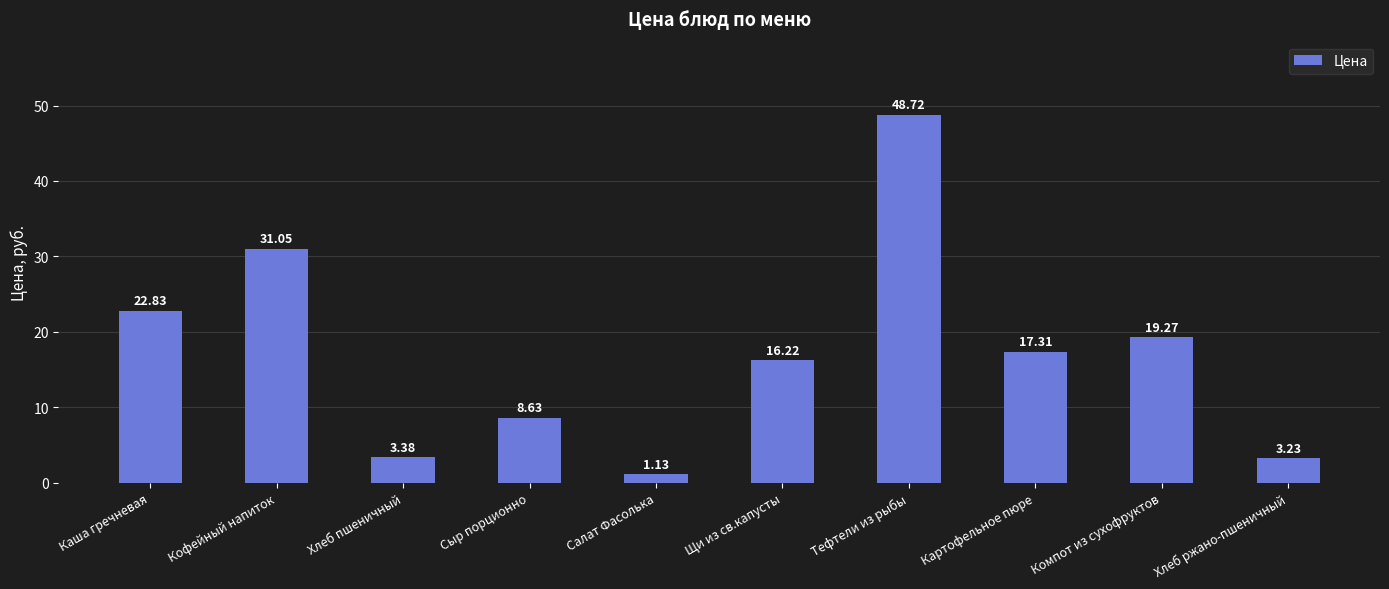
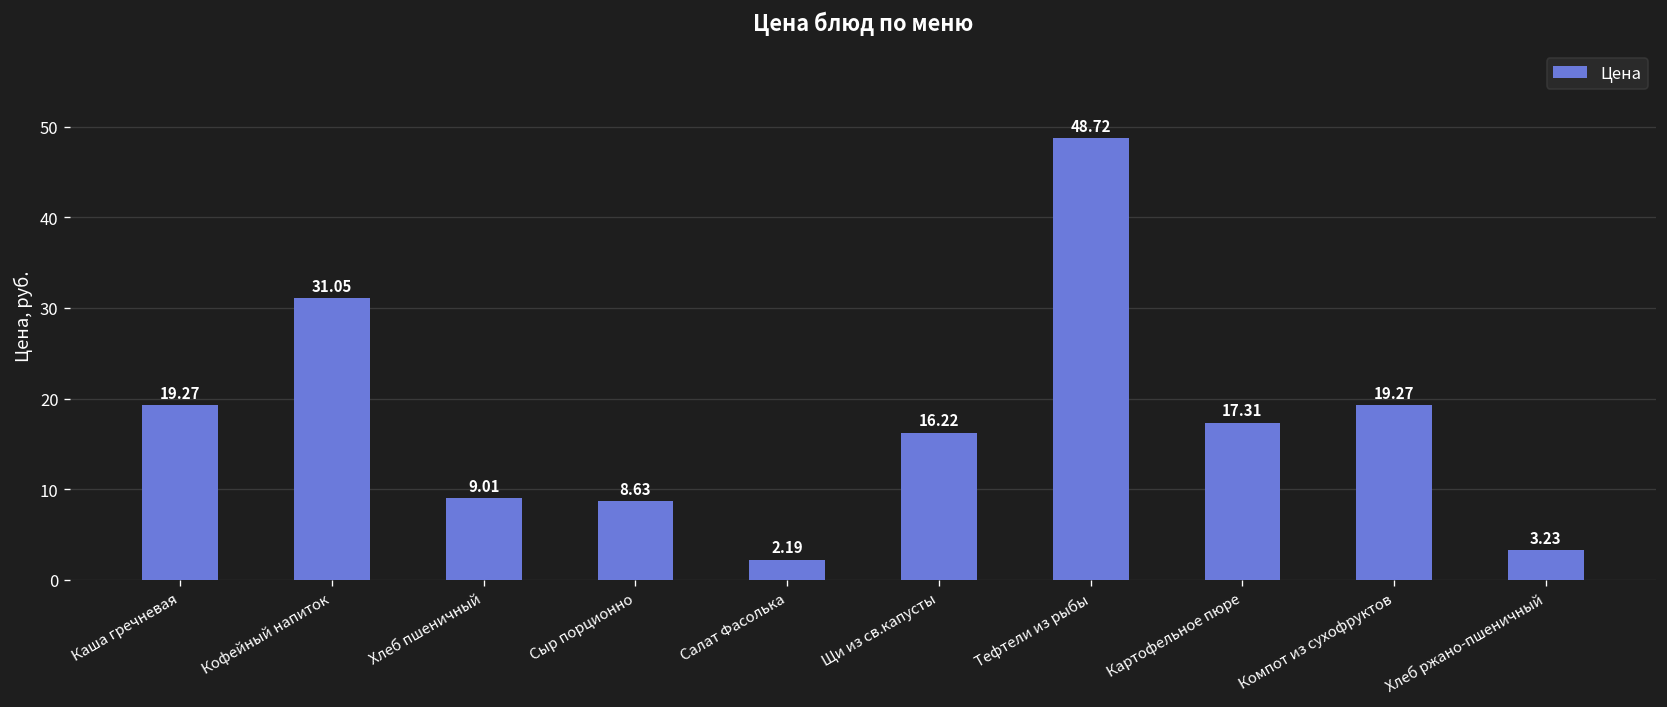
  {
-   "Каша гречневая": 22.83,
+   "Каша гречневая": 19.27,
    "Кофейный напиток": 31.05,
-   "Хлеб пшеничный": 3.38,
+   "Хлеб пшеничный": 9.01,
    "Сыр порционно": 8.63,
-   "Салат Фасолька": 1.13,
+   "Салат Фасолька": 2.19,
    "Щи из св.капусты": 16.22,
    "Тефтели из рыбы": 48.72,
    "Картофельное пюре": 17.31,
    "Компот из сухофруктов": 19.27,
    "Хлеб ржано-пшеничный": 3.23
  }
